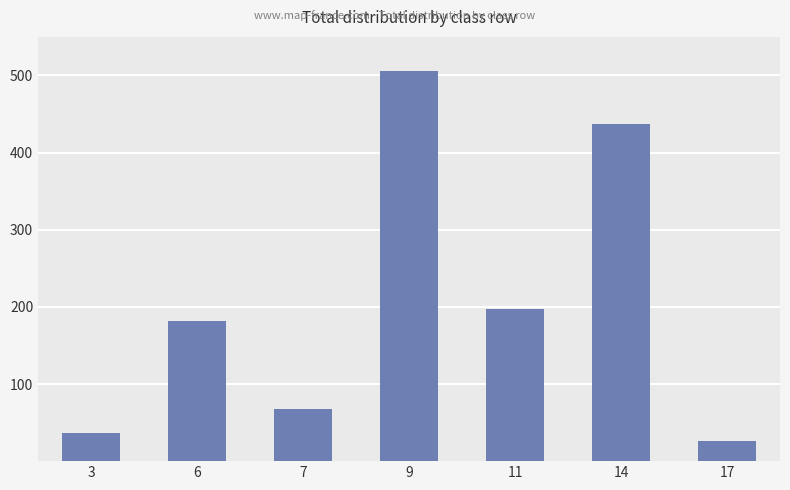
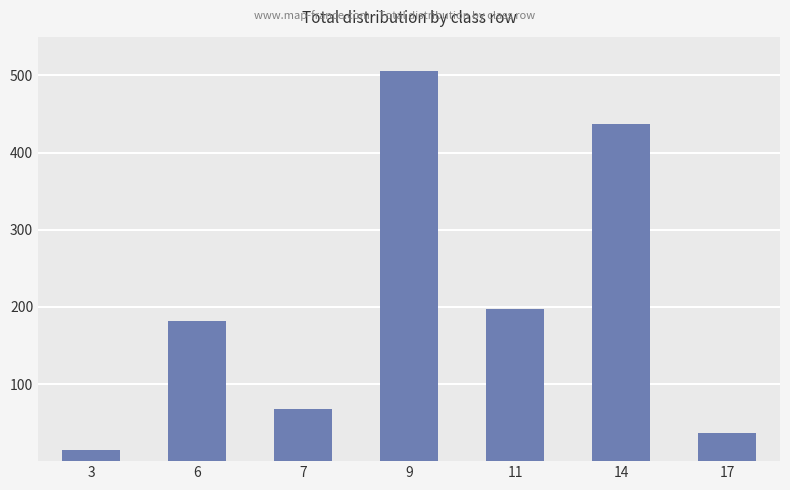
  {
-   "3": 40,
+   "3": 10,
    "6": 180,
    "7": 70,
    "9": 510,
    "11": 200,
    "14": 440,
-   "17": 30
+   "17": 40
  }
